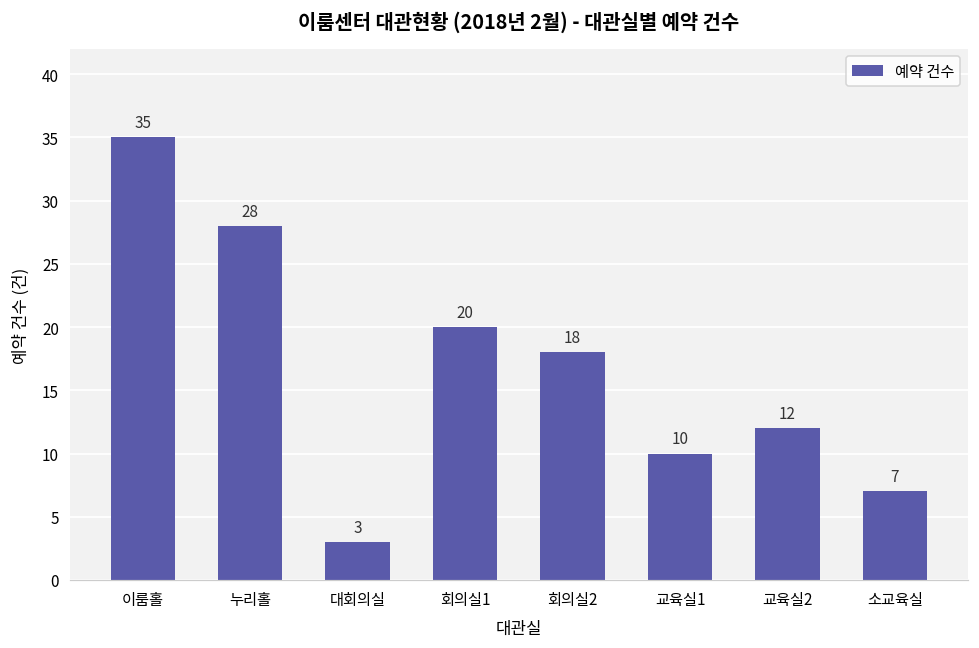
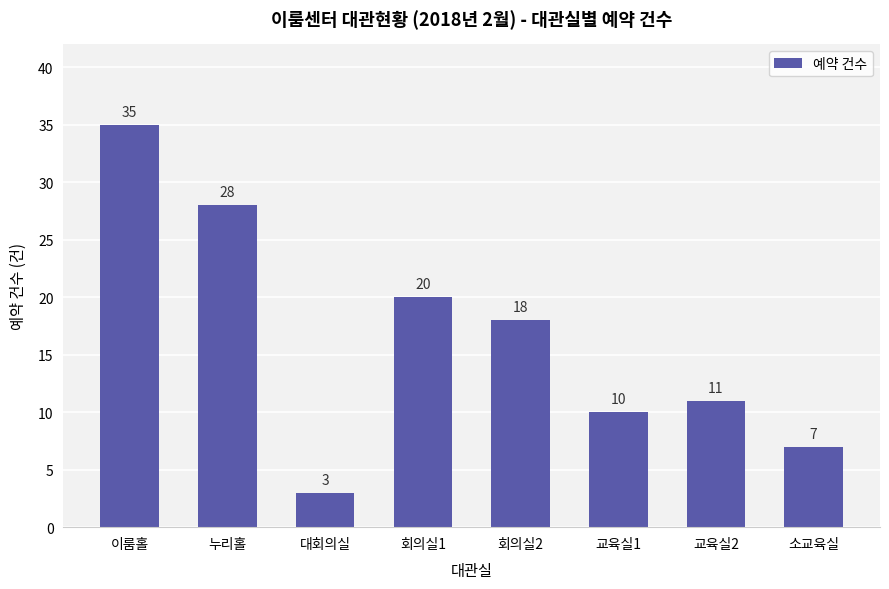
  {
    "이룸홀": 35,
    "누리홀": 28,
    "대회의실": 3,
    "회의실1": 20,
    "회의실2": 18,
    "교육실1": 10,
-   "교육실2": 12,
+   "교육실2": 11,
    "소교육실": 7
  }
